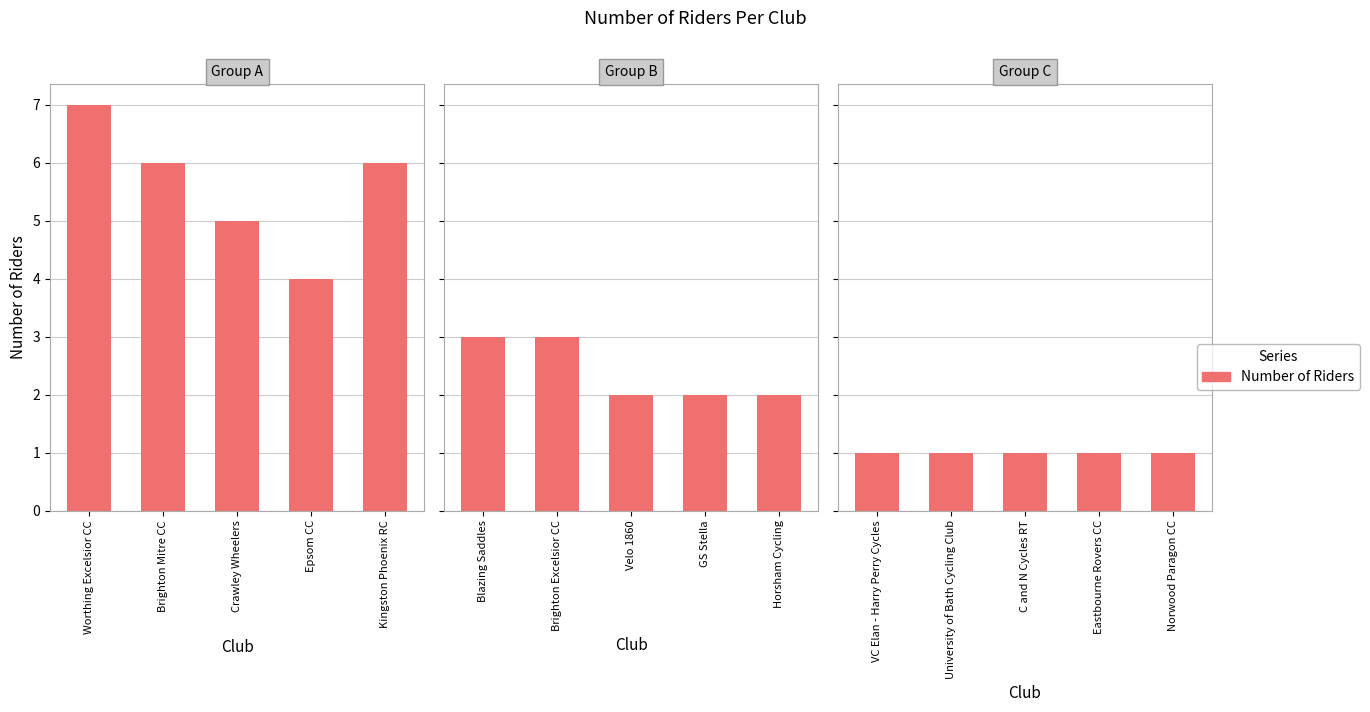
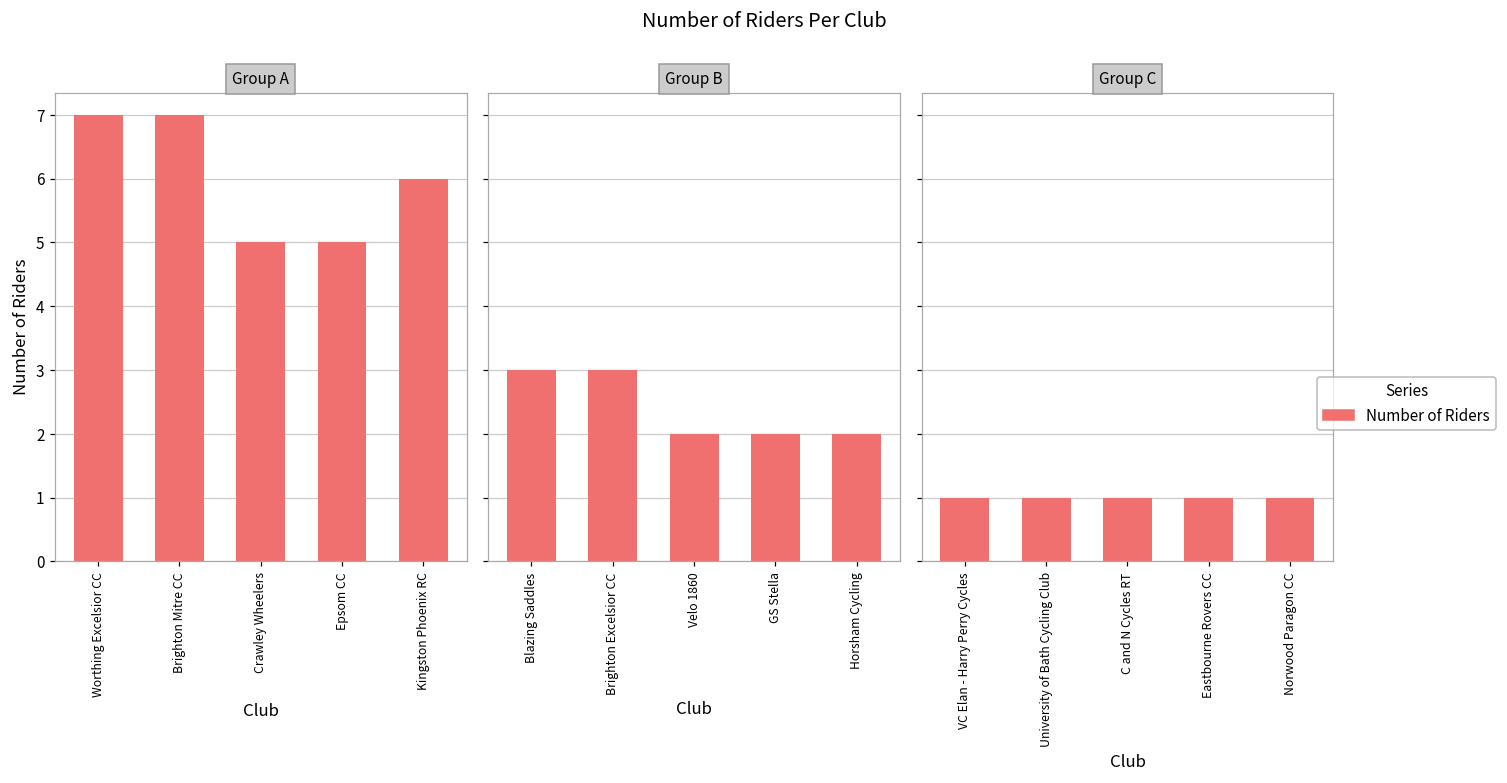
  {
    "Group A": {
      "Worthing Excelsior CC": 7,
-     "Brighton Mitre CC": 6,
+     "Brighton Mitre CC": 7,
      "Crawley Wheelers": 5,
-     "Epsom CC": 4,
+     "Epsom CC": 5,
      "Kingston Phoenix RC": 6
    }
  }
